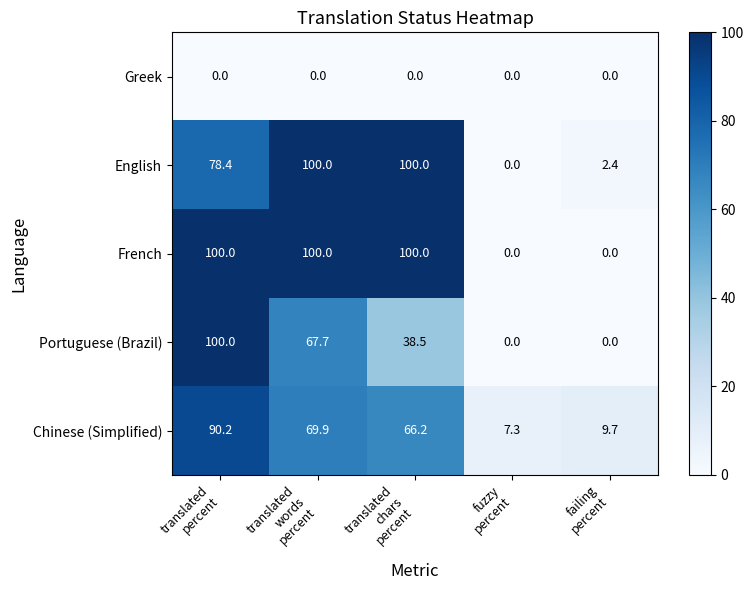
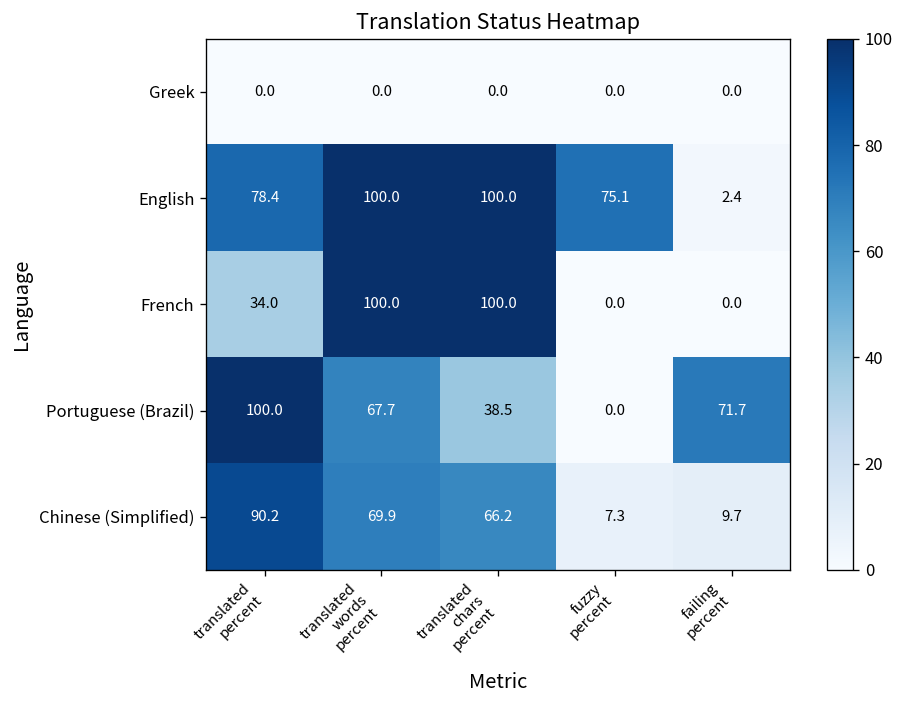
  {
    "Greek": {
      "translated percent": 0.0,
      "translated words percent": 0.0,
      "translated chars percent": 0.0,
      "fuzzy percent": 0.0,
      "failing percent": 0.0
    },
    "English": {
      "translated percent": 78.4,
      "translated words percent": 100.0,
      "translated chars percent": 100.0,
-     "fuzzy percent": 0.0,
+     "fuzzy percent": 75.1,
      "failing percent": 2.4
    },
    "French": {
-     "translated percent": 100.0,
+     "translated percent": 34.0,
      "translated words percent": 100.0,
      "translated chars percent": 100.0,
      "fuzzy percent": 0.0,
      "failing percent": 0.0
    },
    "Portuguese (Brazil)": {
      "translated percent": 100.0,
      "translated words percent": 67.7,
      "translated chars percent": 38.5,
      "fuzzy percent": 0.0,
-     "failing percent": 0.0
+     "failing percent": 71.7
    },
    "Chinese (Simplified)": {
      "translated percent": 90.2,
      "translated words percent": 69.9,
      "translated chars percent": 66.2,
      "fuzzy percent": 7.3,
      "failing percent": 9.7
    }
  }
